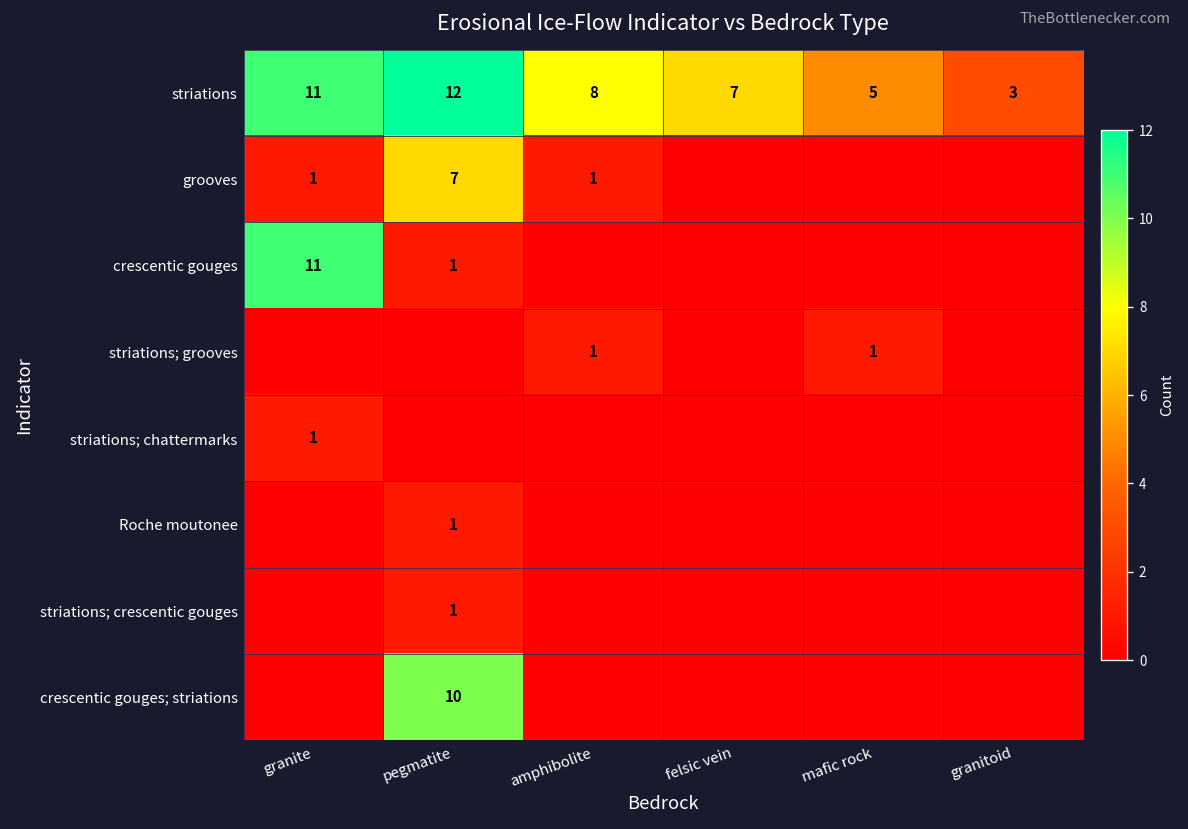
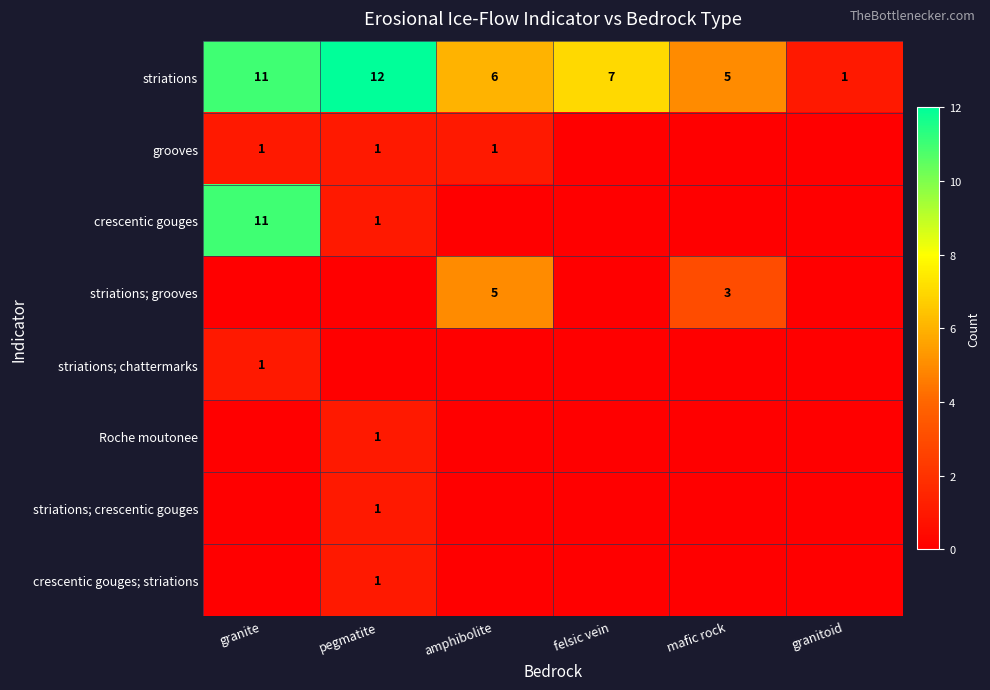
  {
    "striations": {
      "granite": 11,
      "pegmatite": 12,
-     "amphibolite": 8,
+     "amphibolite": 6,
      "felsic vein": 7,
      "mafic rock": 5,
-     "granitoid": 3
+     "granitoid": 1
    },
    "grooves": {
      "granite": 1,
-     "pegmatite": 7,
+     "pegmatite": 1,
      "amphibolite": 1
    },
    "crescentic gouges": {
      "granite": 11,
      "pegmatite": 1
    },
    "striations; grooves": {
-     "amphibolite": 1,
-     "mafic rock": 1
+     "amphibolite": 5,
+     "mafic rock": 3
    },
    "striations; chattermarks": {
      "granite": 1
    },
    "Roche moutonee": {
      "pegmatite": 1
    },
    "striations; crescentic gouges": {
      "pegmatite": 1
    },
    "crescentic gouges; striations": {
-     "pegmatite": 10
+     "pegmatite": 1
    }
  }
